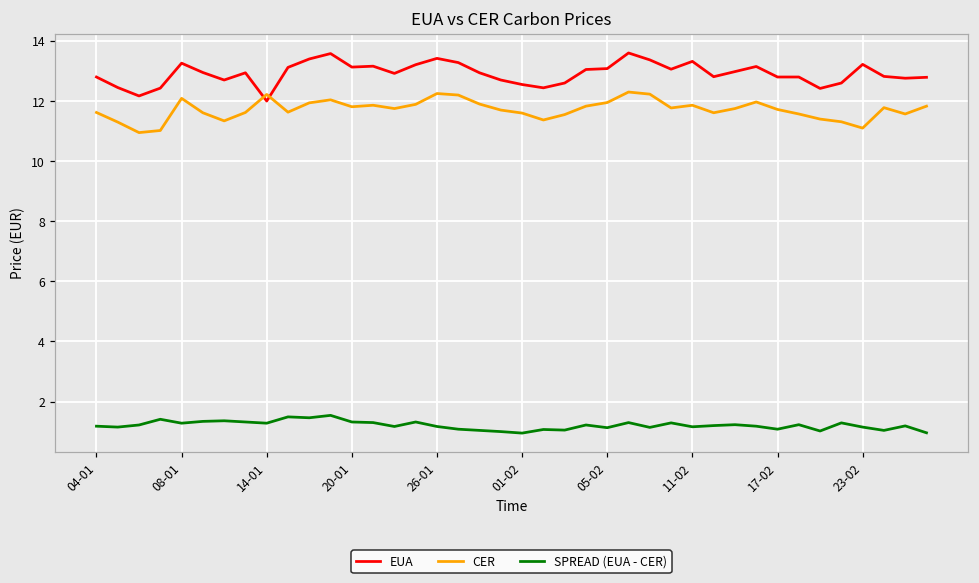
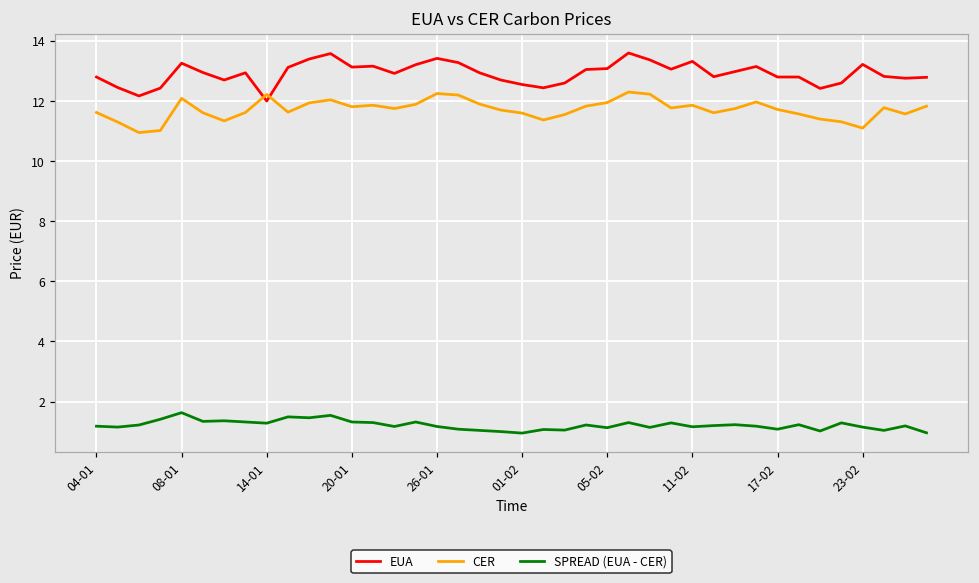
  {
    "EUA": {
      "04-01": 12.8,
      "08-01": 13.3,
      "14-01": 12.0,
      "20-01": 13.1,
      "26-01": 13.4,
      "01-02": 12.6,
      "05-02": 13.1,
      "11-02": 13.3,
      "17-02": 12.8,
      "23-02": 13.2
    },
    "CER": {
      "04-01": 11.6,
      "08-01": 12.1,
      "14-01": 12.2,
      "20-01": 11.8,
      "26-01": 12.3,
      "01-02": 11.6,
      "05-02": 12.0,
      "11-02": 11.9,
      "17-02": 11.7,
      "23-02": 11.1
    },
    "SPREAD (EUA - CER)": {
      "04-01": 1.2,
-     "08-01": 1.3,
+     "08-01": 1.6,
      "14-01": 1.3,
      "20-01": 1.3,
      "26-01": 1.2,
      "01-02": 1.0,
      "05-02": 1.1,
      "11-02": 1.2,
      "17-02": 1.1,
      "23-02": 1.2
    }
  }
